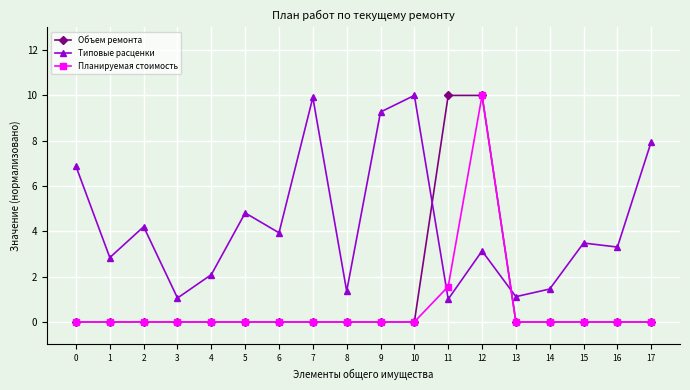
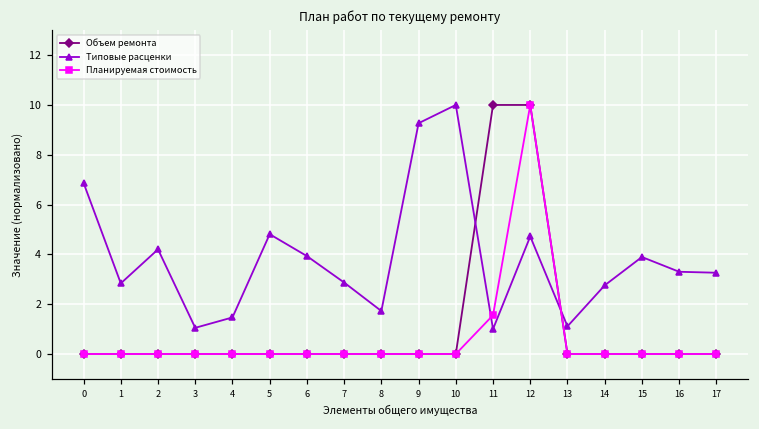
  {
    "Объем ремонта": {
      "11": 10.0
    },
    "Типовые расценки": {
      "0": 6.9,
      "1": 2.8,
      "2": 4.2,
      "3": 1.1,
-     "4": 2.1,
+     "4": 1.5,
      "5": 4.8,
      "6": 3.9,
-     "7": 9.9,
-     "8": 1.4,
+     "7": 2.9,
+     "8": 1.7,
      "9": 9.3,
      "10": 10.0,
      "11": 1.0,
-     "12": 3.1,
+     "12": 4.7,
      "13": 1.1,
-     "14": 1.4,
-     "15": 3.5,
+     "14": 2.8,
+     "15": 3.9,
      "16": 3.3,
-     "17": 8.0
+     "17": 3.3
    },
    "Планируемая стоимость": {
      "11": 1.6
    }
  }
